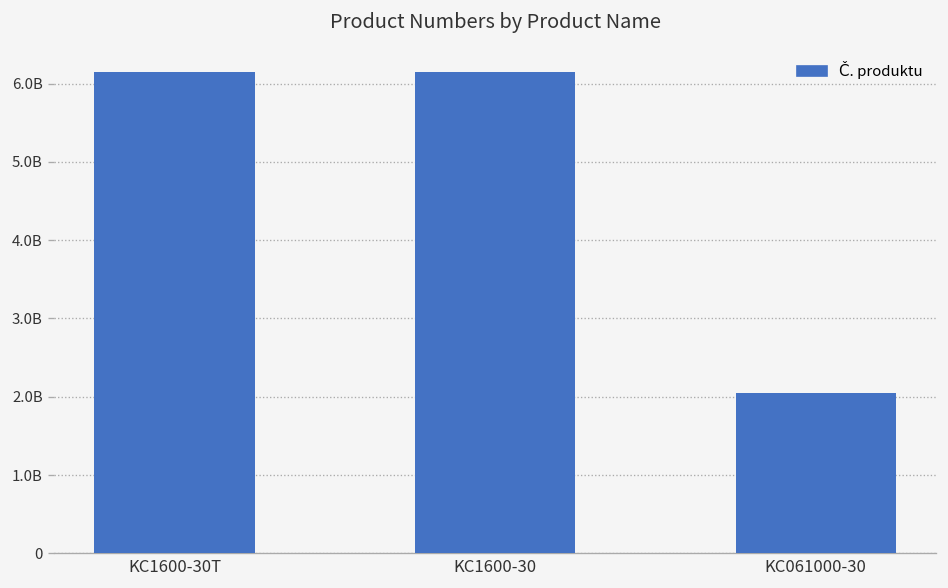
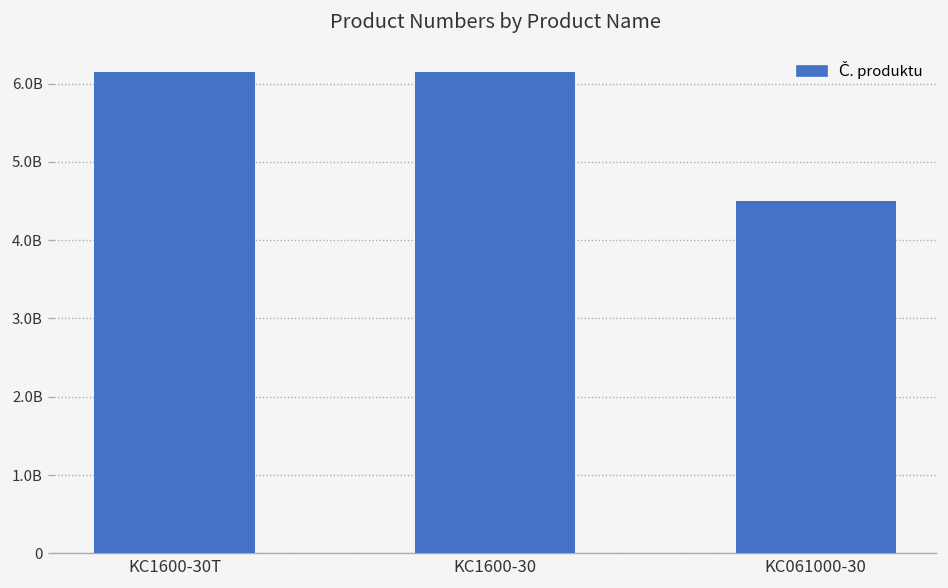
  {
    "KC1600-30T": 6200000000,
    "KC1600-30": 6200000000,
-   "KC061000-30": 2100000000
+   "KC061000-30": 4500000000
  }
